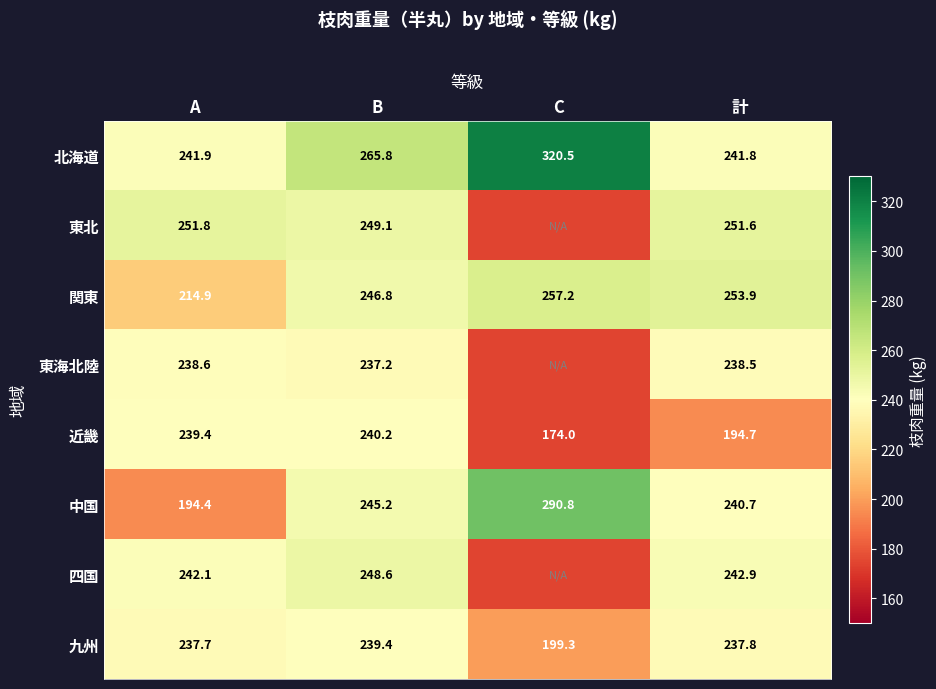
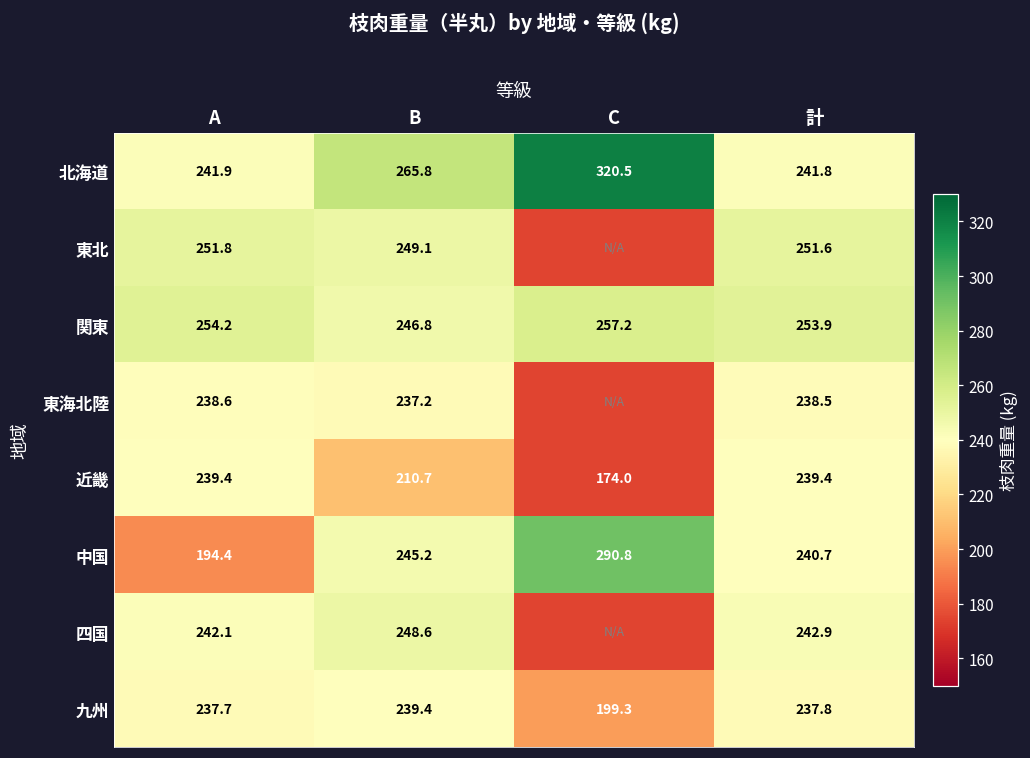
  {
    "北海道": {
      "A": 241.9,
      "B": 265.8,
      "C": 320.5,
      "計": 241.8
    },
    "東北": {
      "A": 251.8,
      "B": 249.1,
      "計": 251.6
    },
    "関東": {
-     "A": 214.9,
+     "A": 254.2,
      "B": 246.8,
      "C": 257.2,
      "計": 253.9
    },
    "東海北陸": {
      "A": 238.6,
      "B": 237.2,
      "計": 238.5
    },
    "近畿": {
      "A": 239.4,
-     "B": 240.2,
+     "B": 210.7,
      "C": 174.0,
-     "計": 194.7
+     "計": 239.4
    },
    "中国": {
      "A": 194.4,
      "B": 245.2,
      "C": 290.8,
      "計": 240.7
    },
    "四国": {
      "A": 242.1,
      "B": 248.6,
      "計": 242.9
    },
    "九州": {
      "A": 237.7,
      "B": 239.4,
      "C": 199.3,
      "計": 237.8
    }
  }
